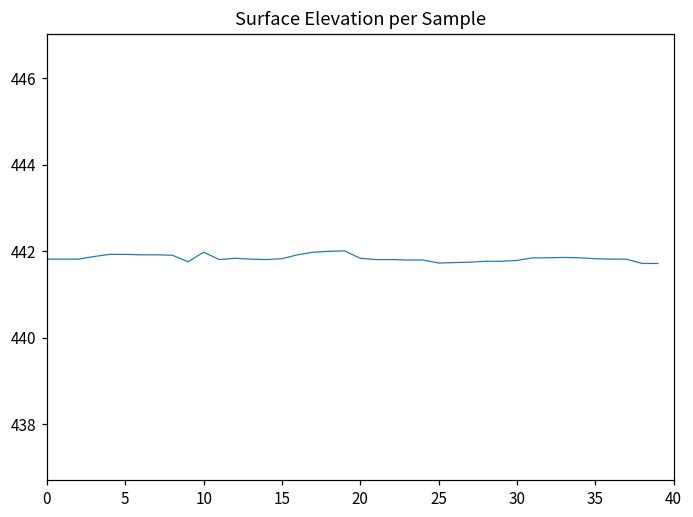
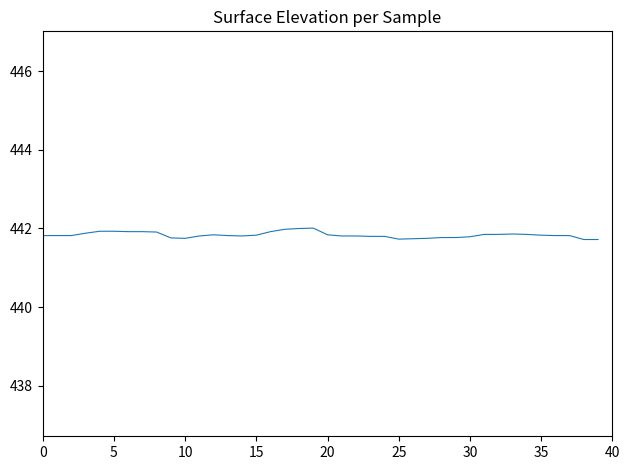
  {
    "0": 441.8,
    "5": 441.9,
-   "10": 442.0,
+   "10": 441.8,
    "15": 441.8,
    "20": 441.8,
    "25": 441.7,
    "30": 441.8,
    "35": 441.8
  }
